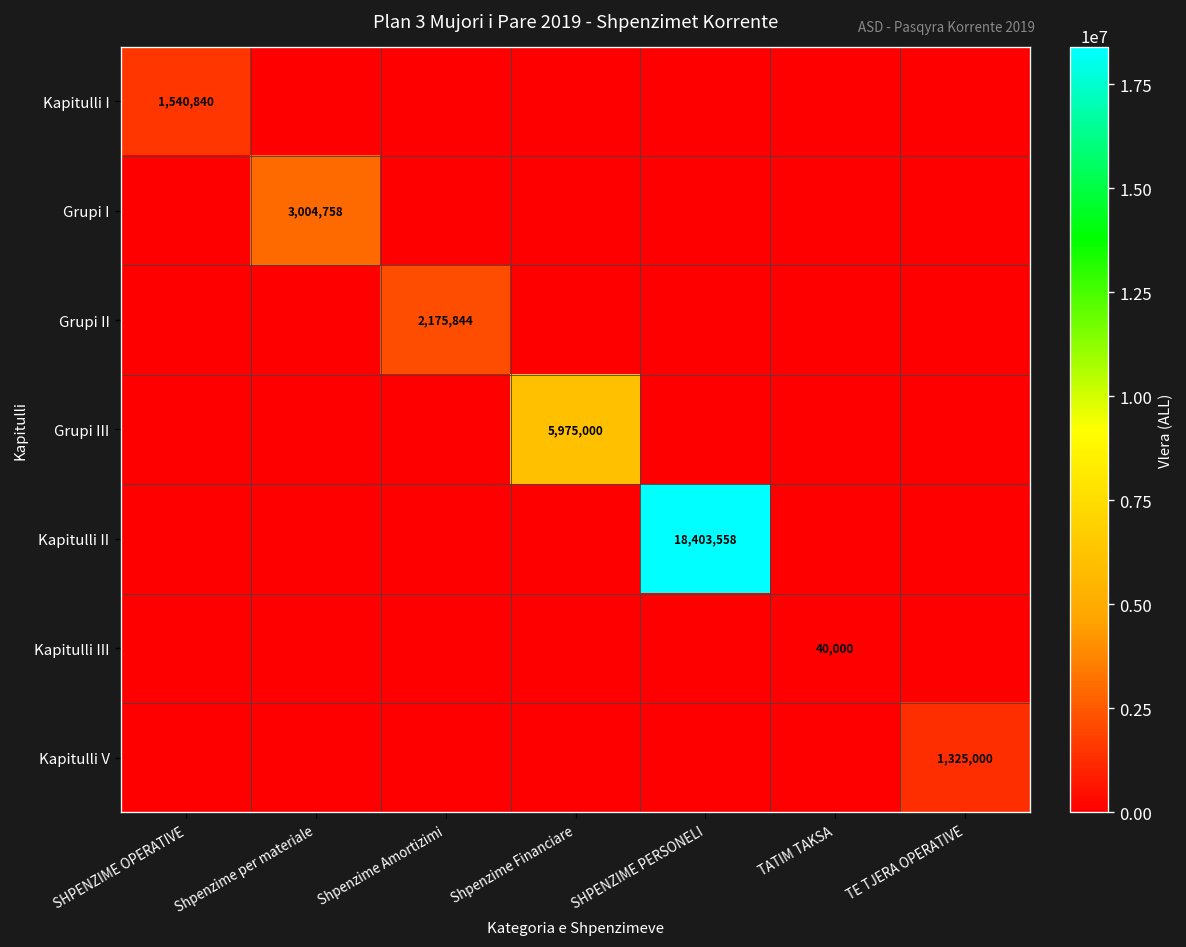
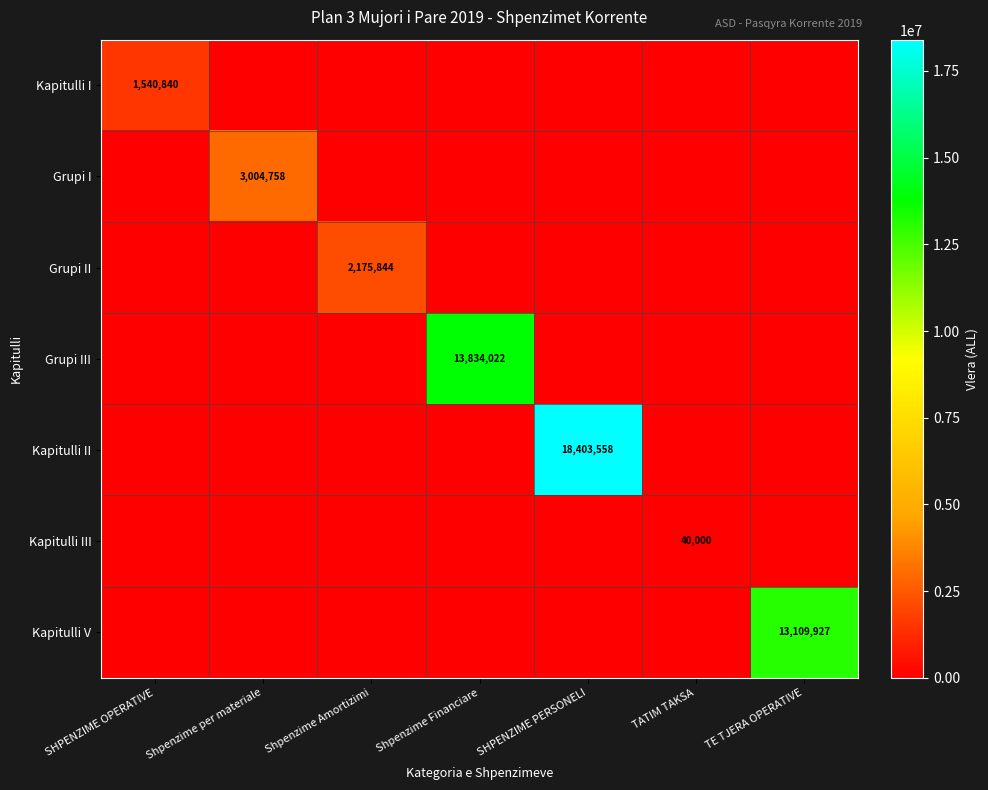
  {
    "Kapitulli I": {
      "SHPENZIME OPERATIVE": "1,540,840"
    },
    "Grupi I": {
      "Shpenzime per materiale": "3,004,758"
    },
    "Grupi II": {
      "Shpenzime Amortizimi": "2,175,844"
    },
    "Grupi III": {
-     "Shpenzime Financiare": "5,975,000"
+     "Shpenzime Financiare": "13,834,022"
    },
    "Kapitulli II": {
      "SHPENZIME PERSONELI": "18,403,558"
    },
    "Kapitulli III": {
      "TATIM TAKSA": "40,000"
    },
    "Kapitulli V": {
-     "TE TJERA OPERATIVE": "1,325,000"
+     "TE TJERA OPERATIVE": "13,109,927"
    }
  }
